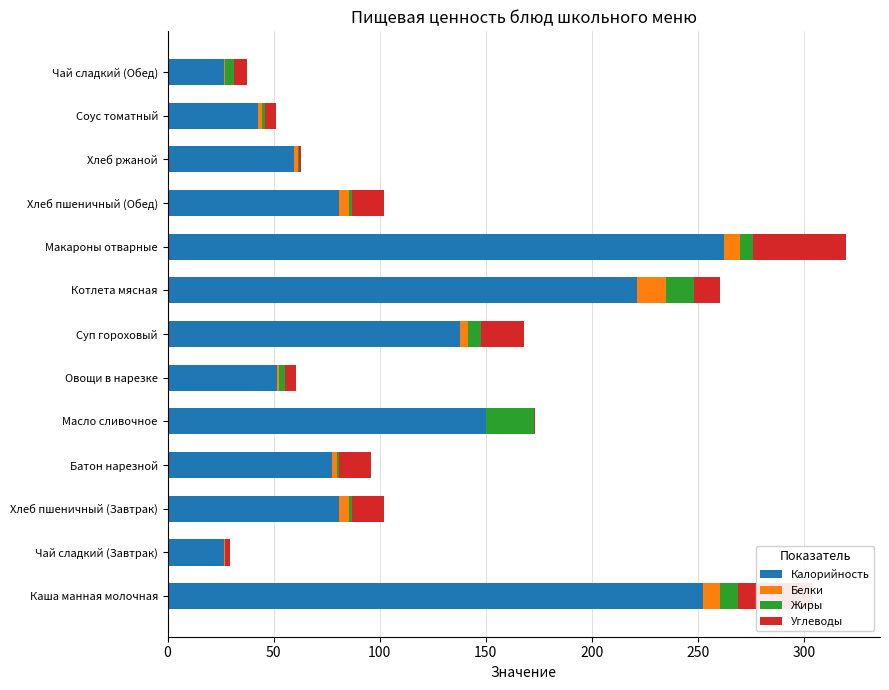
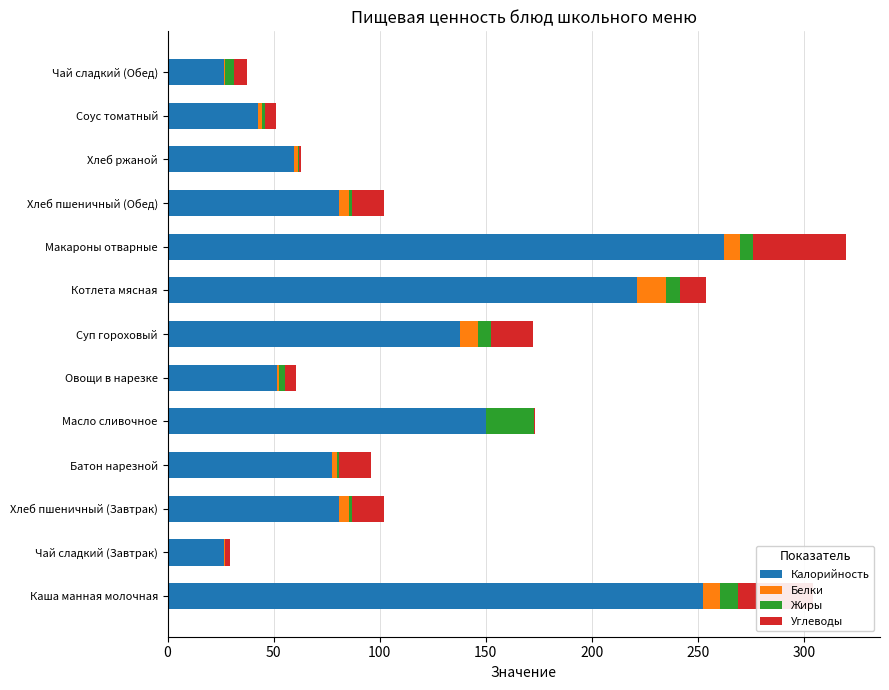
  {
    "Калорийность": {
      "Чай сладкий (Обед)": 27,
      "Соус томатный": 42,
      "Хлеб ржаной": 59,
      "Хлеб пшеничный (Обед)": 81,
      "Макароны отварные": 262,
      "Котлета мясная": 221,
      "Суп гороховый": 138,
      "Овощи в нарезке": 51,
      "Масло сливочное": 150,
      "Батон нарезной": 78,
      "Хлеб пшеничный (Завтрак)": 81,
      "Чай сладкий (Завтрак)": 27,
      "Каша манная молочная": 253
    },
    "Белки": {
      "Соус томатный": 2,
      "Хлеб ржаной": 2,
      "Хлеб пшеничный (Обед)": 5,
      "Макароны отварные": 7,
      "Котлета мясная": 14,
-     "Суп гороховый": 4,
+     "Суп гороховый": 8,
      "Масло сливочное": 0,
      "Батон нарезной": 2,
      "Хлеб пшеничный (Завтрак)": 5,
      "Каша манная молочная": 8
    },
    "Жиры": {
      "Чай сладкий (Обед)": 4,
      "Соус томатный": 1,
      "Хлеб пшеничный (Обед)": 2,
      "Макароны отварные": 7,
-     "Котлета мясная": 13,
+     "Котлета мясная": 6,
      "Суп гороховый": 6,
      "Овощи в нарезке": 3,
      "Масло сливочное": 23,
      "Хлеб пшеничный (Завтрак)": 2,
      "Чай сладкий (Завтрак)": 0,
      "Каша манная молочная": 9
    },
    "Углеводы": {
      "Чай сладкий (Обед)": 7,
      "Соус томатный": 5,
      "Хлеб пшеничный (Обед)": 15,
      "Макароны отварные": 44,
      "Котлета мясная": 12,
      "Суп гороховый": 20,
      "Овощи в нарезке": 5,
      "Батон нарезной": 15,
      "Хлеб пшеничный (Завтрак)": 15,
      "Чай сладкий (Завтрак)": 2
    }
  }
